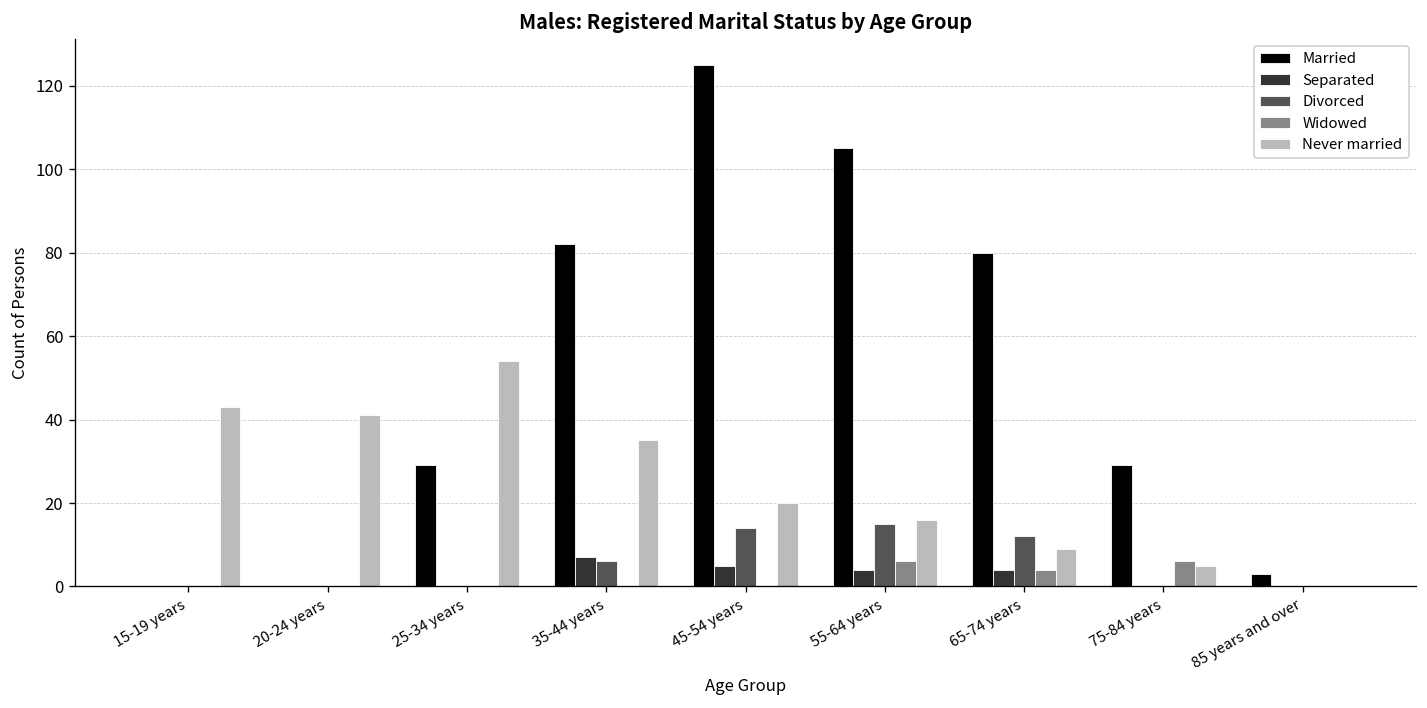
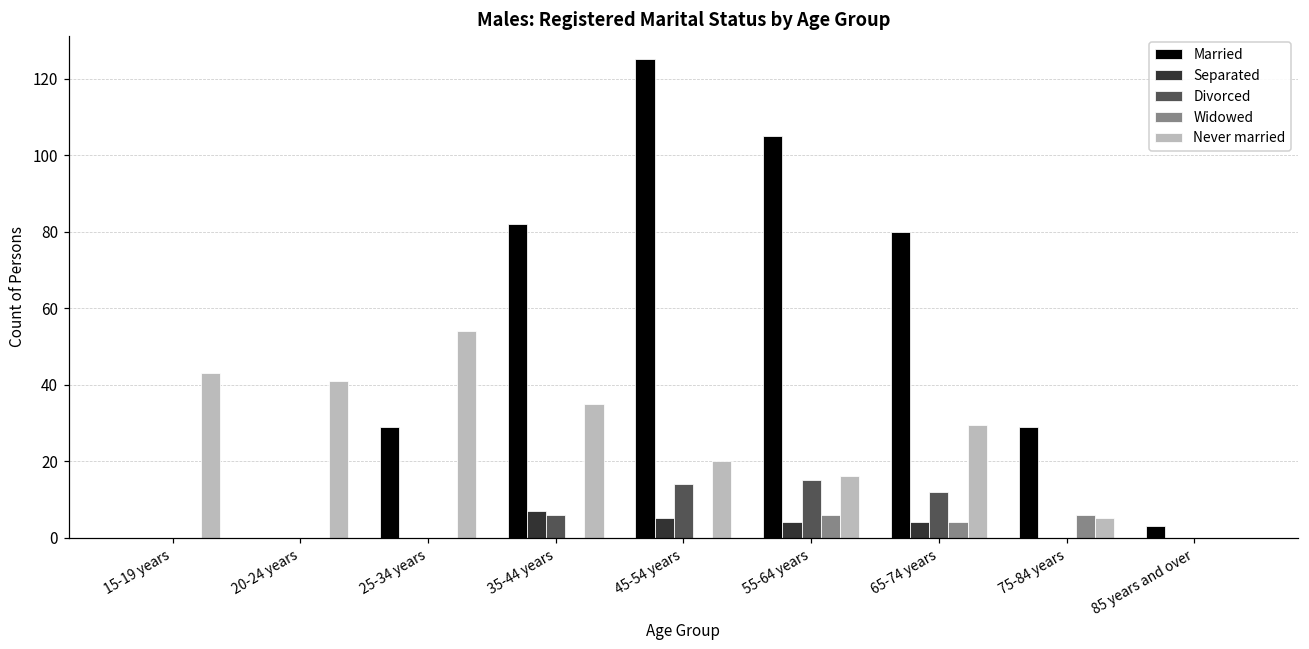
  {
    "Married": {
      "15-19 years": 0,
      "20-24 years": 0,
      "25-34 years": 29,
      "35-44 years": 82,
      "45-54 years": 125,
      "55-64 years": 105,
      "65-74 years": 80,
      "75-84 years": 29,
      "85 years and over": 3
    },
    "Widowed": {
      "15-19 years": 0,
      "20-24 years": 0,
      "25-34 years": 0,
      "35-44 years": 0,
      "45-54 years": 0,
      "55-64 years": 6,
      "65-74 years": 4,
      "75-84 years": 6,
      "85 years and over": 0
    },
    "Never married": {
      "15-19 years": 43,
      "20-24 years": 41,
      "25-34 years": 54,
      "35-44 years": 35,
      "45-54 years": 20,
      "55-64 years": 16,
-     "65-74 years": 9,
+     "65-74 years": 30,
      "75-84 years": 5,
      "85 years and over": 0
    }
  }
